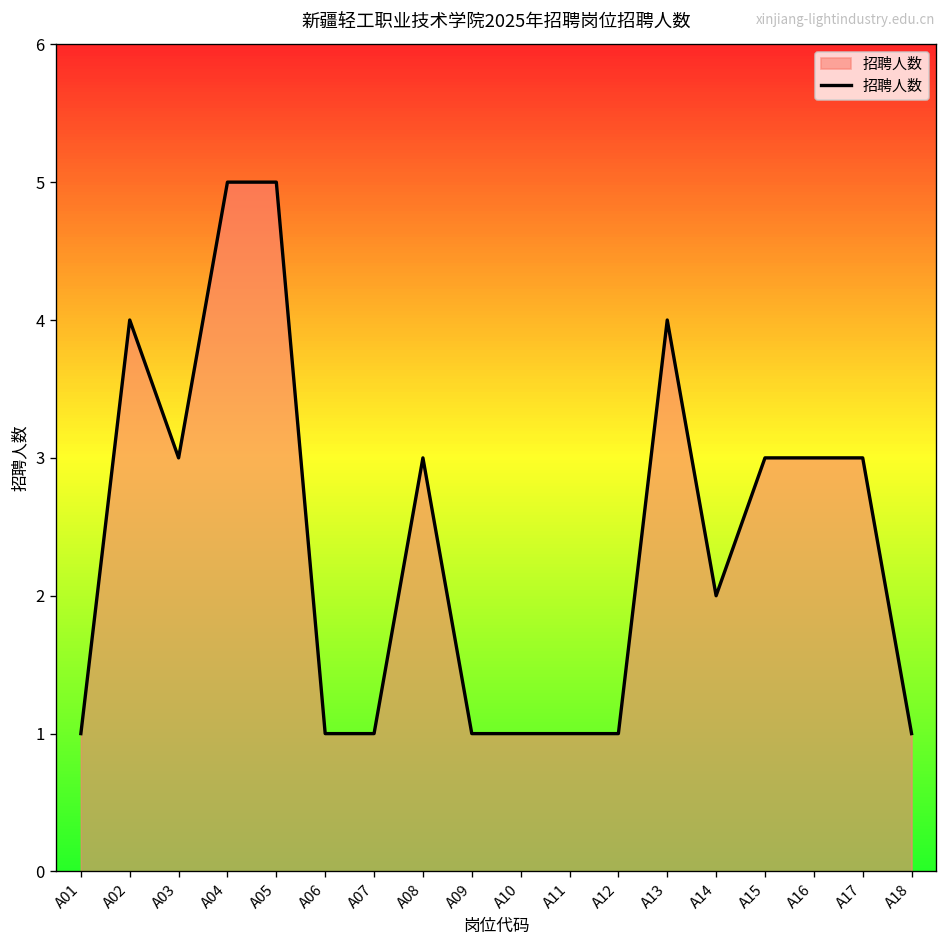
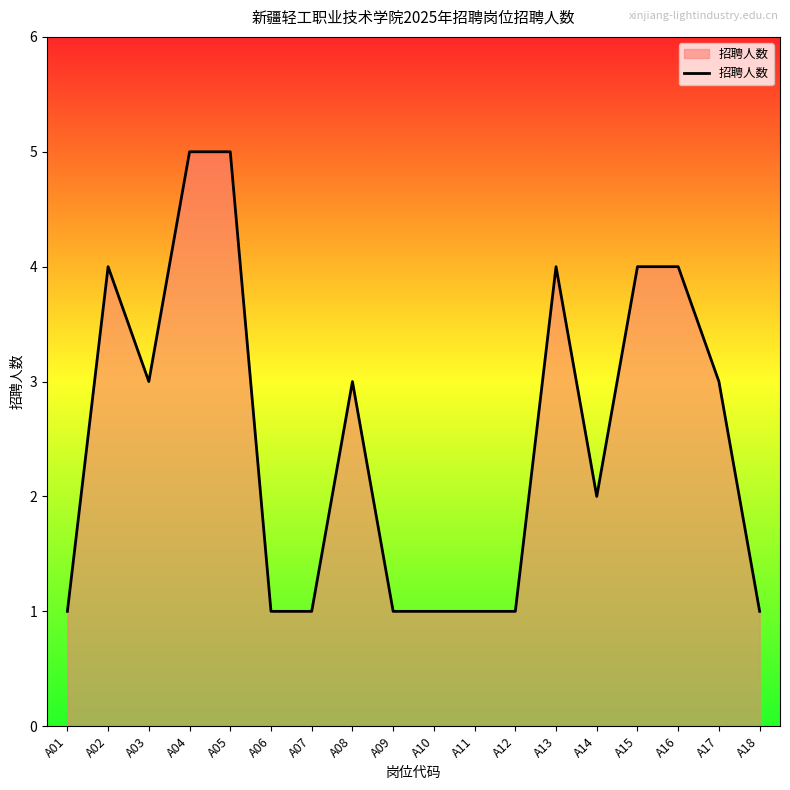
  {
    "A01": 1,
    "A02": 4,
    "A03": 3,
    "A04": 5,
    "A05": 5,
    "A06": 1,
    "A07": 1,
    "A08": 3,
    "A09": 1,
    "A10": 1,
    "A11": 1,
    "A12": 1,
    "A13": 4,
    "A14": 2,
-   "A15": 3,
-   "A16": 3,
+   "A15": 4,
+   "A16": 4,
    "A17": 3,
    "A18": 1
  }
